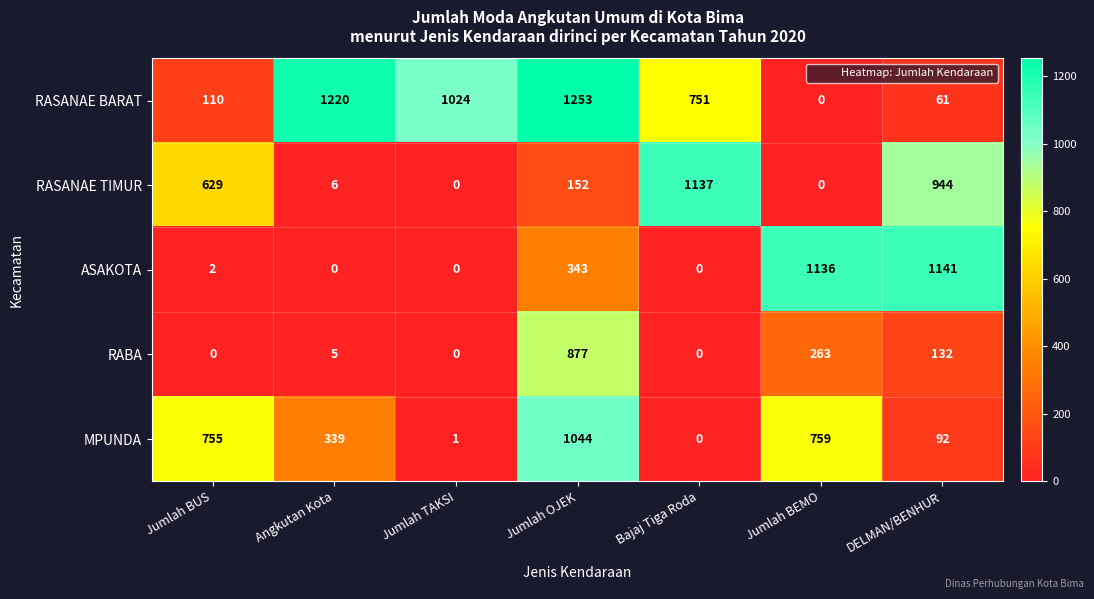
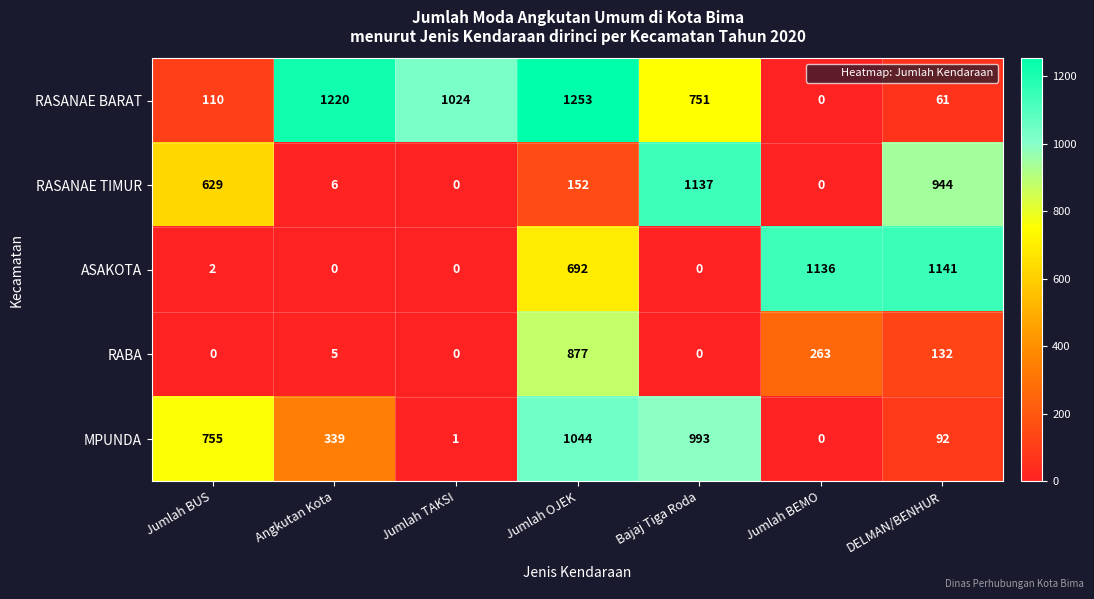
  {
    "RASANAE BARAT": {
      "Jumlah BUS": 110,
      "Angkutan Kota": 1220,
      "Jumlah TAKSI": 1024,
      "Jumlah OJEK": 1253,
      "Bajaj Tiga Roda": 751,
      "Jumlah BEMO": 0,
      "DELMAN/BENHUR": 61
    },
    "RASANAE TIMUR": {
      "Jumlah BUS": 629,
      "Angkutan Kota": 6,
      "Jumlah TAKSI": 0,
      "Jumlah OJEK": 152,
      "Bajaj Tiga Roda": 1137,
      "Jumlah BEMO": 0,
      "DELMAN/BENHUR": 944
    },
    "ASAKOTA": {
      "Jumlah BUS": 2,
      "Angkutan Kota": 0,
      "Jumlah TAKSI": 0,
-     "Jumlah OJEK": 343,
+     "Jumlah OJEK": 692,
      "Bajaj Tiga Roda": 0,
      "Jumlah BEMO": 1136,
      "DELMAN/BENHUR": 1141
    },
    "RABA": {
      "Jumlah BUS": 0,
      "Angkutan Kota": 5,
      "Jumlah TAKSI": 0,
      "Jumlah OJEK": 877,
      "Bajaj Tiga Roda": 0,
      "Jumlah BEMO": 263,
      "DELMAN/BENHUR": 132
    },
    "MPUNDA": {
      "Jumlah BUS": 755,
      "Angkutan Kota": 339,
      "Jumlah TAKSI": 1,
      "Jumlah OJEK": 1044,
-     "Bajaj Tiga Roda": 0,
-     "Jumlah BEMO": 759,
+     "Bajaj Tiga Roda": 993,
+     "Jumlah BEMO": 0,
      "DELMAN/BENHUR": 92
    }
  }
